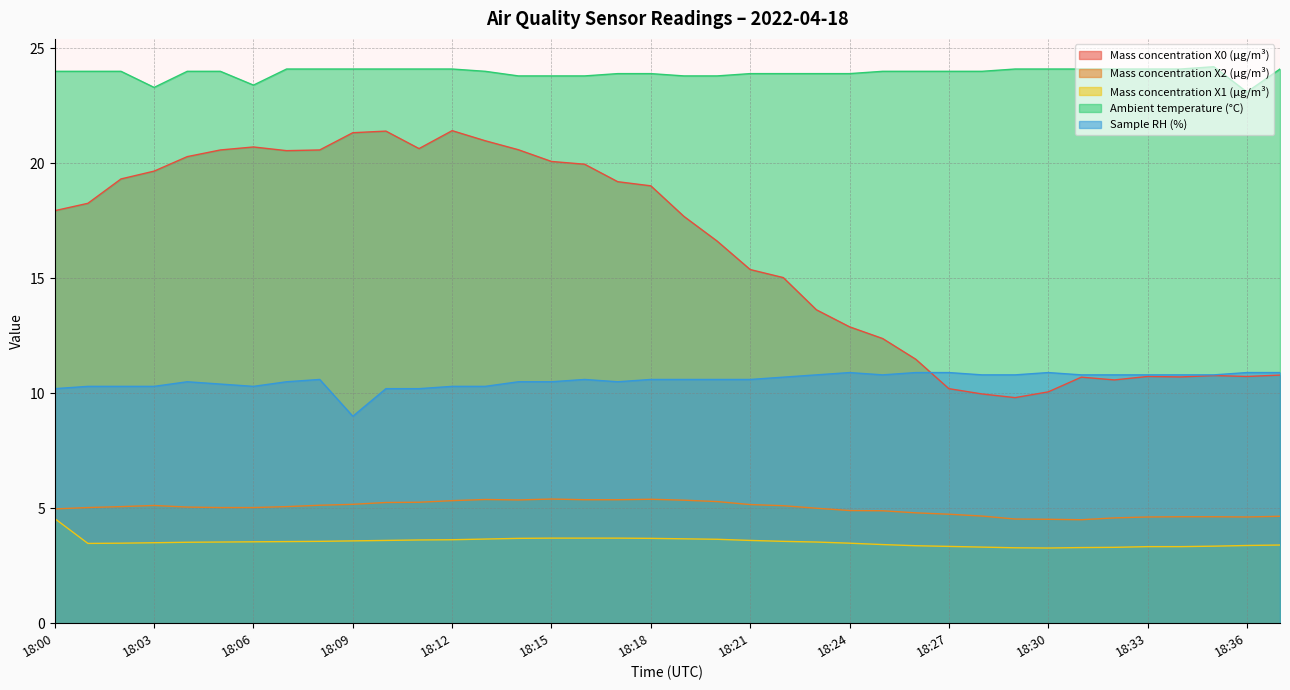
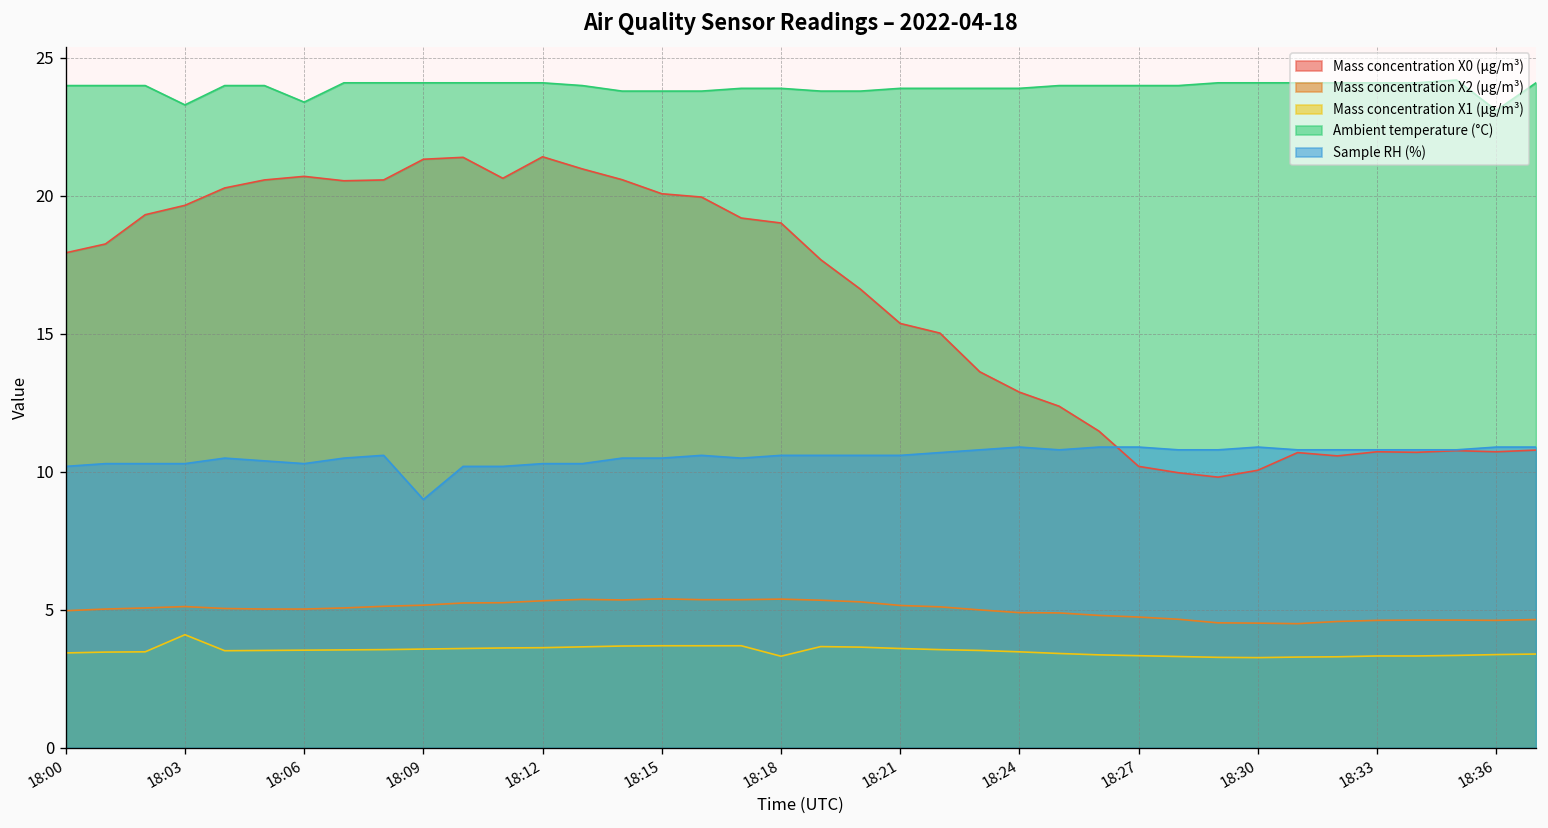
  {
    "Mass concentration X1 (μg/m³)": {
-     "18:00": 4.6,
-     "18:03": 3.5,
+     "18:00": 3.4,
+     "18:03": 4.1,
      "18:06": 3.5,
      "18:09": 3.6,
      "18:12": 3.6,
      "18:15": 3.7,
-     "18:18": 3.7,
+     "18:18": 3.3,
      "18:21": 3.6,
      "18:24": 3.5,
      "18:27": 3.3,
      "18:30": 3.3,
      "18:33": 3.3,
      "18:36": 3.4
    },
    "Ambient temperature (°C)": {
      "18:00": 24.0,
      "18:03": 23.3,
      "18:06": 23.4,
      "18:09": 24.1,
      "18:12": 24.1,
      "18:15": 23.8,
      "18:18": 23.9,
      "18:21": 23.9,
      "18:24": 23.9,
      "18:27": 24.0,
      "18:30": 24.1
    },
    "Sample RH (%)": {
      "18:00": 10.2,
      "18:03": 10.3,
      "18:06": 10.3,
      "18:09": 9.0,
      "18:12": 10.3,
      "18:15": 10.5,
      "18:18": 10.6,
      "18:21": 10.6,
      "18:24": 10.9,
      "18:27": 10.9,
      "18:30": 10.9,
      "18:36": 10.9
    }
  }
